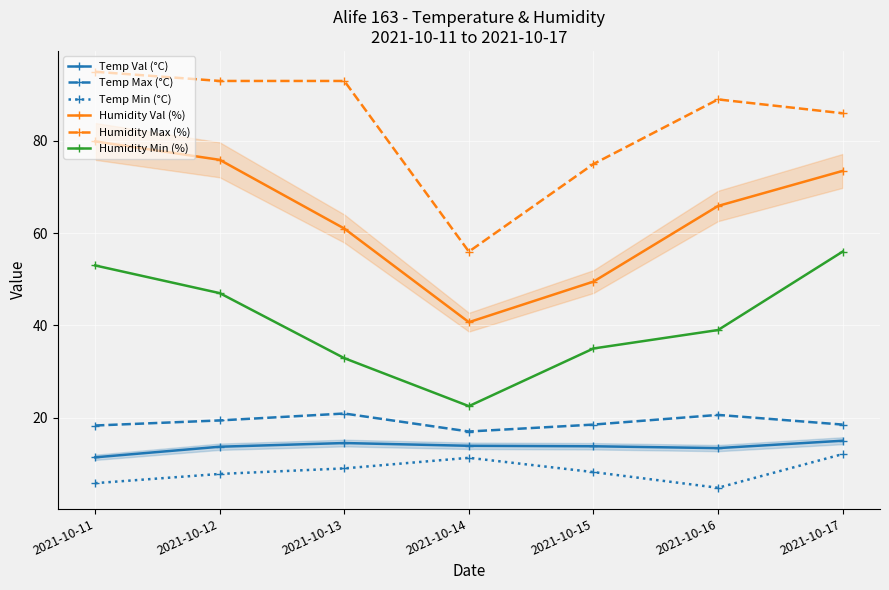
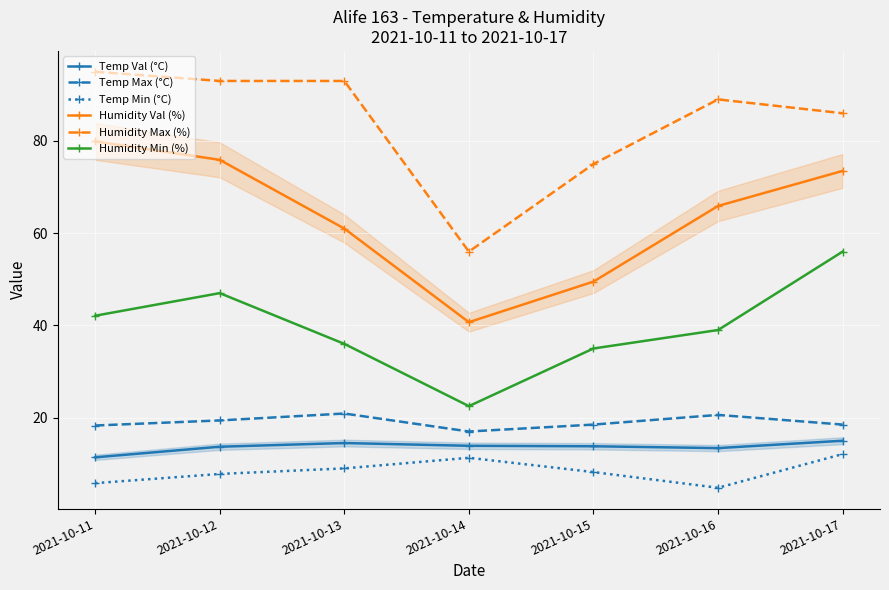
  {
    "Humidity Min (%)": {
-     "2021-10-11": 53,
+     "2021-10-11": 42,
      "2021-10-12": 47,
-     "2021-10-13": 33,
+     "2021-10-13": 36,
      "2021-10-14": 23,
      "2021-10-15": 35,
      "2021-10-16": 39,
      "2021-10-17": 56
    }
  }
